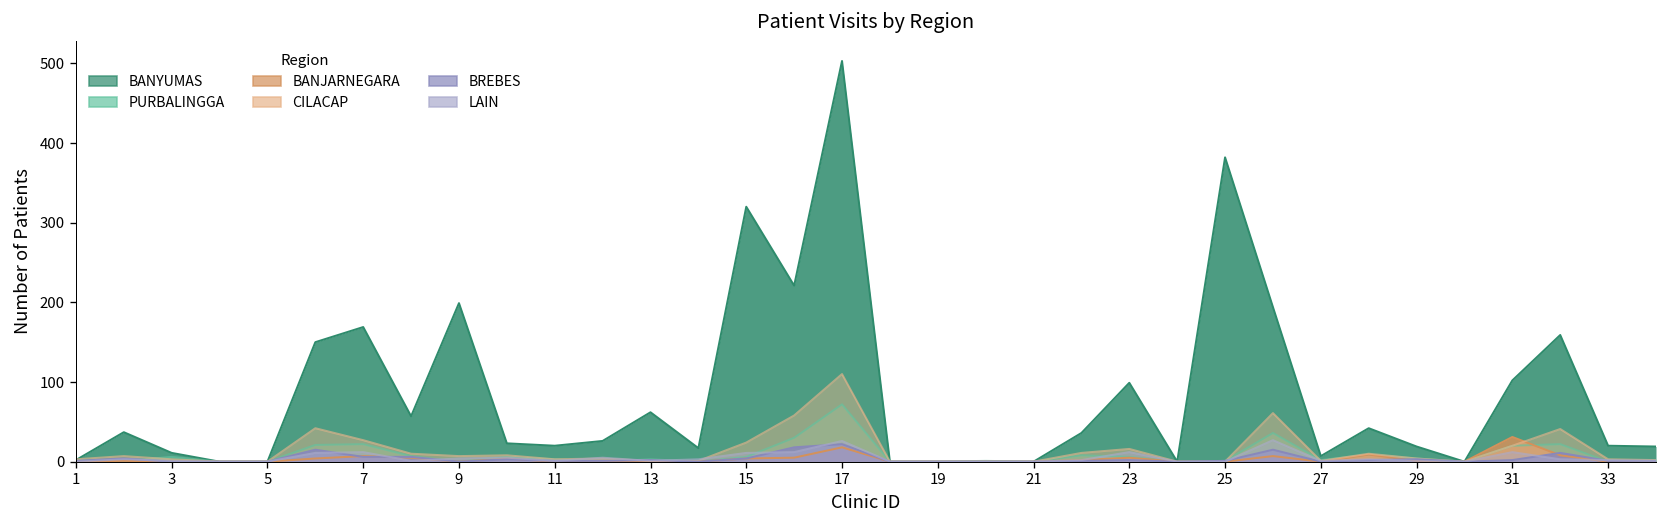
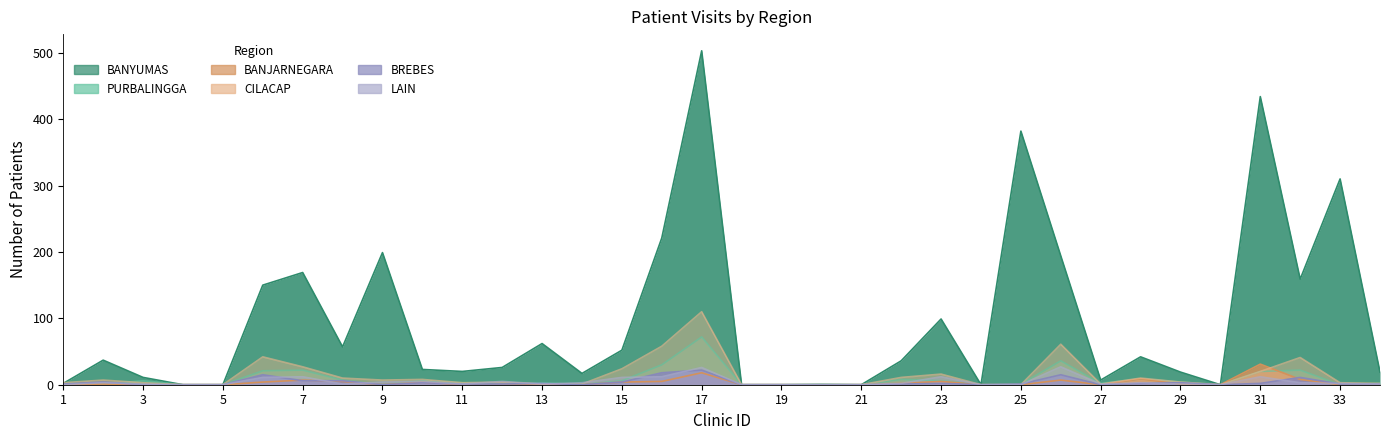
  {
    "BANYUMAS": {
      "3": 10,
      "7": 170,
      "9": 200,
      "11": 20,
      "13": 60,
-     "15": 320,
+     "15": 50,
      "17": 500,
      "23": 100,
      "25": 380,
      "27": 10,
      "29": 20,
-     "31": 100,
-     "33": 20
+     "31": 430,
+     "33": 310
    },
    "BANJARNEGARA": {
      "17": 20,
      "31": 30
    },
    "CILACAP": {
      "7": 30,
      "15": 20,
      "17": 110,
      "23": 20
    }
  }
